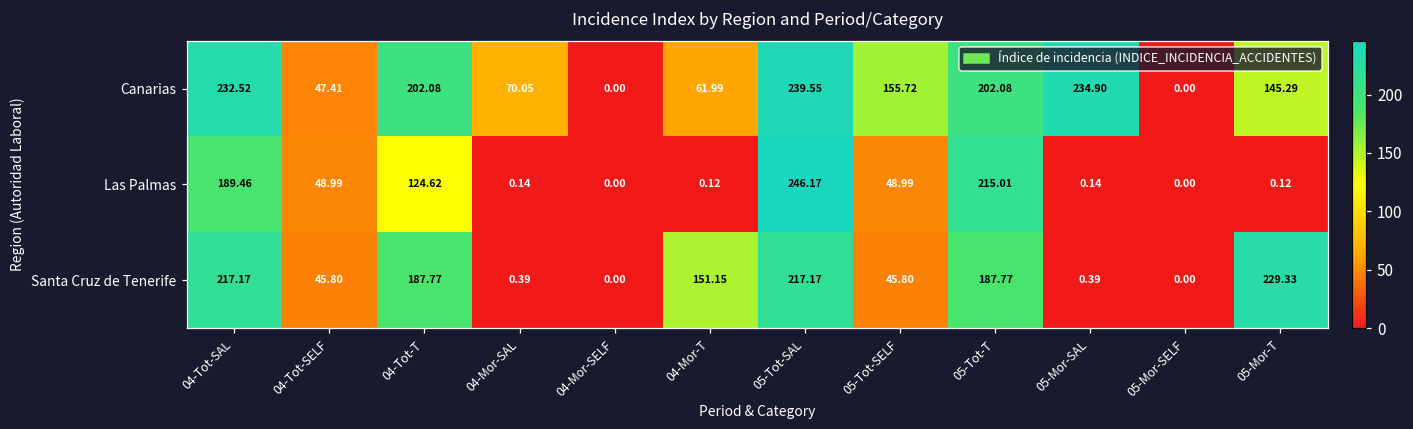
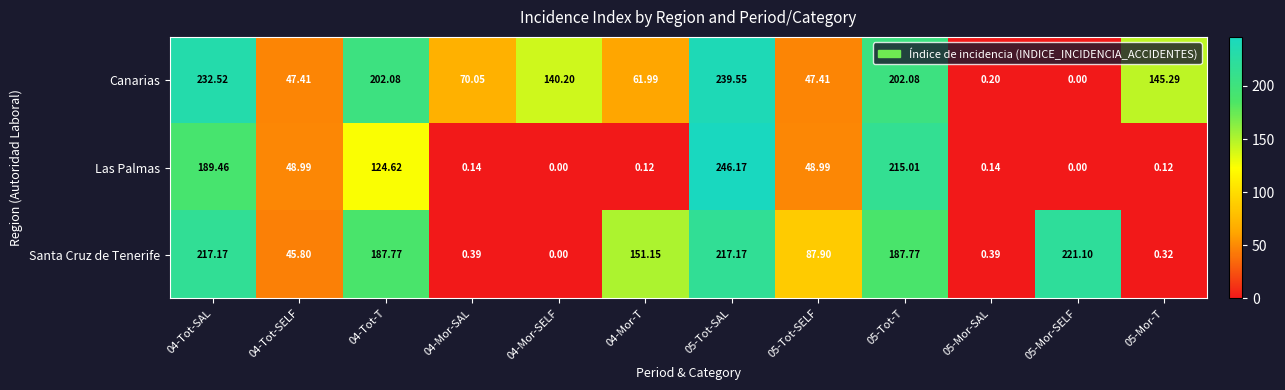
  {
    "Canarias": {
      "04-Tot-SAL": 232.52,
      "04-Tot-SELF": 47.41,
      "04-Tot-T": 202.08,
      "04-Mor-SAL": 70.05,
-     "04-Mor-SELF": 0.00,
+     "04-Mor-SELF": 140.20,
      "04-Mor-T": 61.99,
      "05-Tot-SAL": 239.55,
-     "05-Tot-SELF": 155.72,
+     "05-Tot-SELF": 47.41,
      "05-Tot-T": 202.08,
-     "05-Mor-SAL": 234.90,
+     "05-Mor-SAL": 0.20,
      "05-Mor-SELF": 0.00,
      "05-Mor-T": 145.29
    },
    "Las Palmas": {
      "04-Tot-SAL": 189.46,
      "04-Tot-SELF": 48.99,
      "04-Tot-T": 124.62,
      "04-Mor-SAL": 0.14,
      "04-Mor-SELF": 0.00,
      "04-Mor-T": 0.12,
      "05-Tot-SAL": 246.17,
      "05-Tot-SELF": 48.99,
      "05-Tot-T": 215.01,
      "05-Mor-SAL": 0.14,
      "05-Mor-SELF": 0.00,
      "05-Mor-T": 0.12
    },
    "Santa Cruz de Tenerife": {
      "04-Tot-SAL": 217.17,
      "04-Tot-SELF": 45.80,
      "04-Tot-T": 187.77,
      "04-Mor-SAL": 0.39,
      "04-Mor-SELF": 0.00,
      "04-Mor-T": 151.15,
      "05-Tot-SAL": 217.17,
-     "05-Tot-SELF": 45.80,
+     "05-Tot-SELF": 87.90,
      "05-Tot-T": 187.77,
      "05-Mor-SAL": 0.39,
-     "05-Mor-SELF": 0.00,
-     "05-Mor-T": 229.33
+     "05-Mor-SELF": 221.10,
+     "05-Mor-T": 0.32
    }
  }
